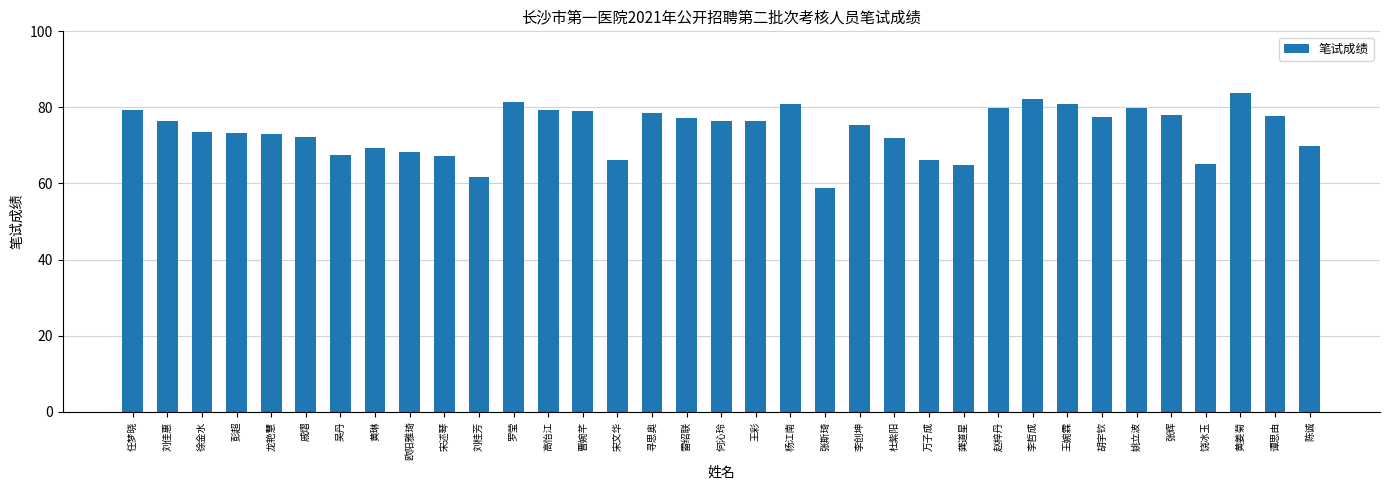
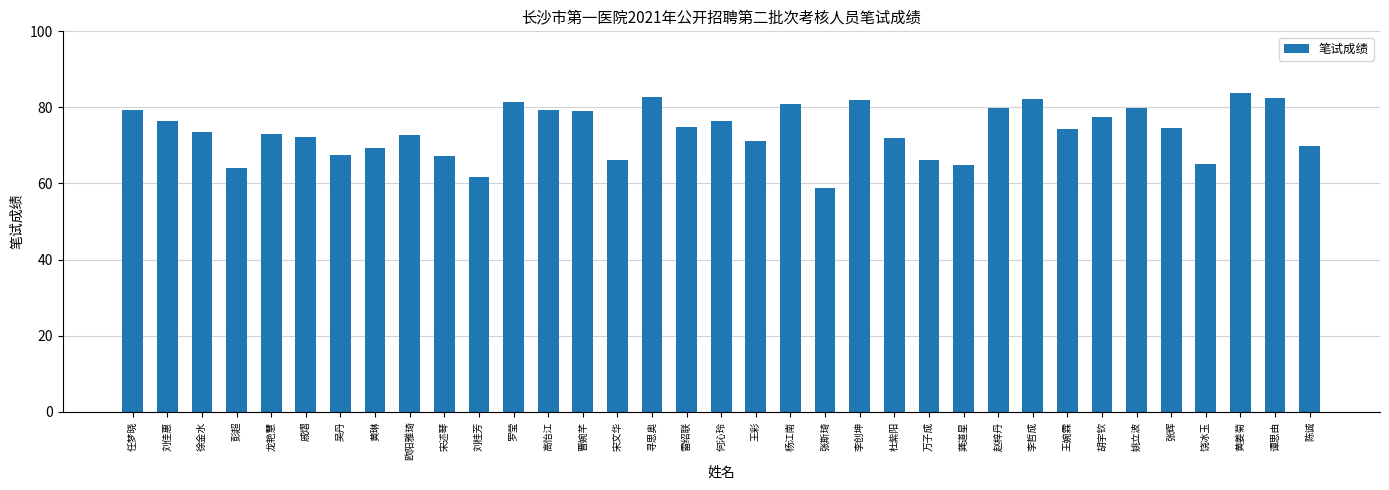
  {
    "任梦晓": 79,
    "刘佳惠": 76,
    "徐金水": 74,
-   "彭超": 73,
+   "彭超": 64,
    "龙艳慧": 73,
    "戚熠": 72,
    "吴丹": 67,
    "黄琳": 69,
-   "欧阳雅琦": 68,
+   "欧阳雅琦": 73,
    "宋述琴": 67,
    "刘桂芳": 62,
    "罗莹": 81,
    "高怡江": 79,
    "曹婉芊": 79,
    "宋文华": 66,
-   "寻思奥": 78,
-   "雷绍联": 77,
+   "寻思奥": 83,
+   "雷绍联": 75,
    "何沁玲": 77,
-   "王彩": 76,
+   "王彩": 71,
    "杨江南": 81,
    "张斯琦": 59,
-   "李创坤": 76,
+   "李创坤": 82,
    "杜紫阳": 72,
    "万子成": 66,
    "龚道星": 65,
    "赵梓丹": 80,
    "李哲成": 82,
-   "王婉霖": 81,
+   "王婉霖": 74,
    "胡宇钦": 78,
    "姚立波": 80,
-   "张辉": 78,
+   "张辉": 75,
    "饶冰玉": 65,
    "黄姜菊": 84,
-   "谭思由": 78,
+   "谭思由": 83,
    "陈诚": 70
  }
